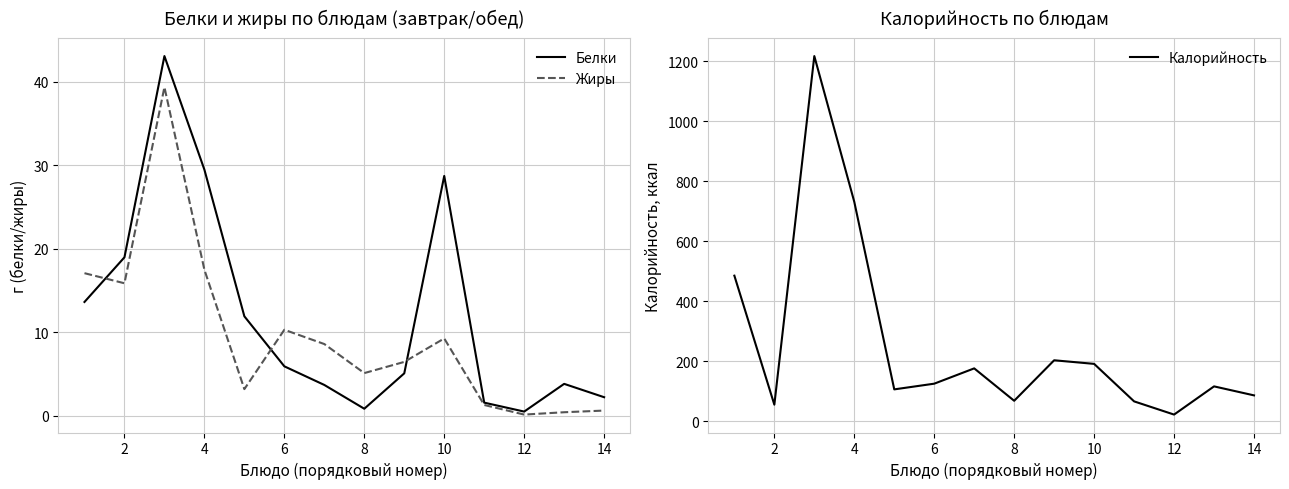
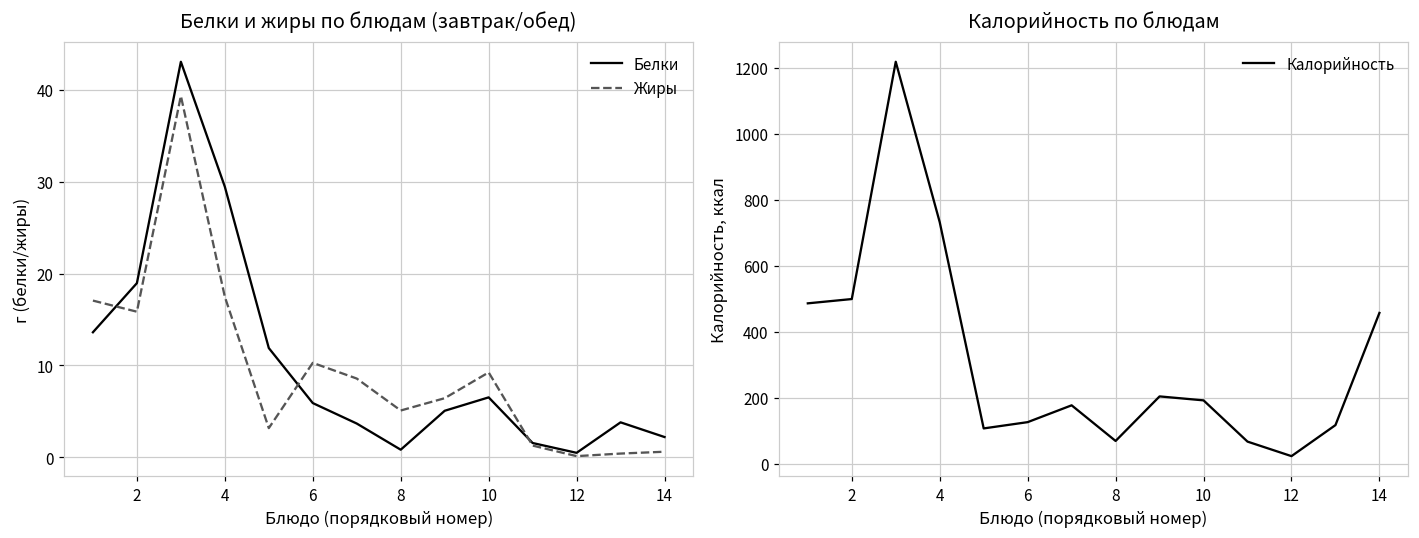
  {
    "Белки и жиры по блюдам (завтрак/обед)": {
      "Белки": {
        "2": 19,
        "4": 29,
        "6": 6,
        "8": 1,
-       "10": 29,
+       "10": 7,
        "12": 0,
        "14": 2
      },
      "Жиры": {
        "2": 16,
        "4": 17,
        "6": 10,
        "8": 5,
        "10": 9,
        "12": 0,
        "14": 1
      }
    },
    "Калорийность по блюдам": {
-     "2": 60,
+     "2": 500,
      "4": 730,
      "6": 130,
      "8": 70,
      "10": 190,
      "12": 20,
-     "14": 90
+     "14": 460
    }
  }
